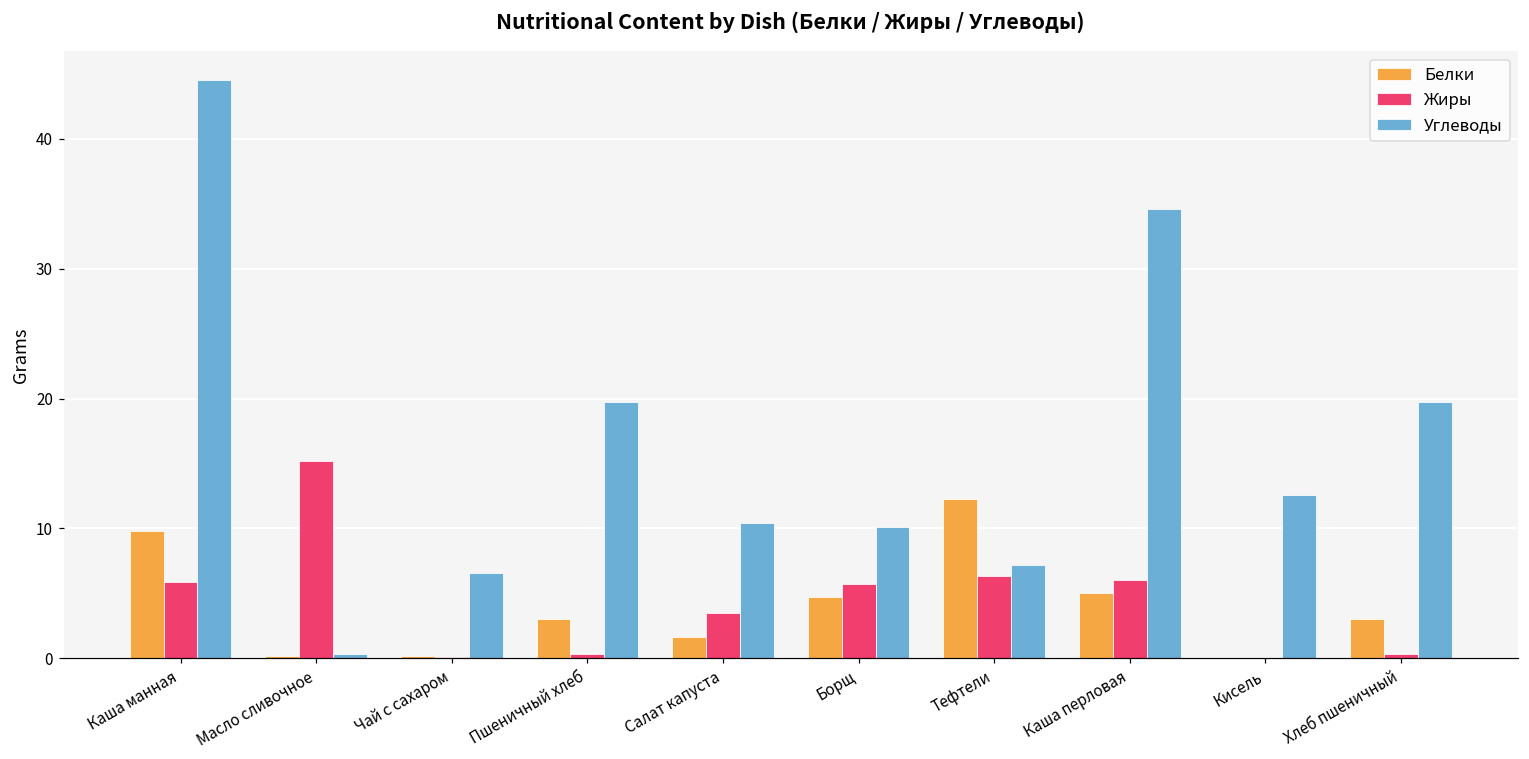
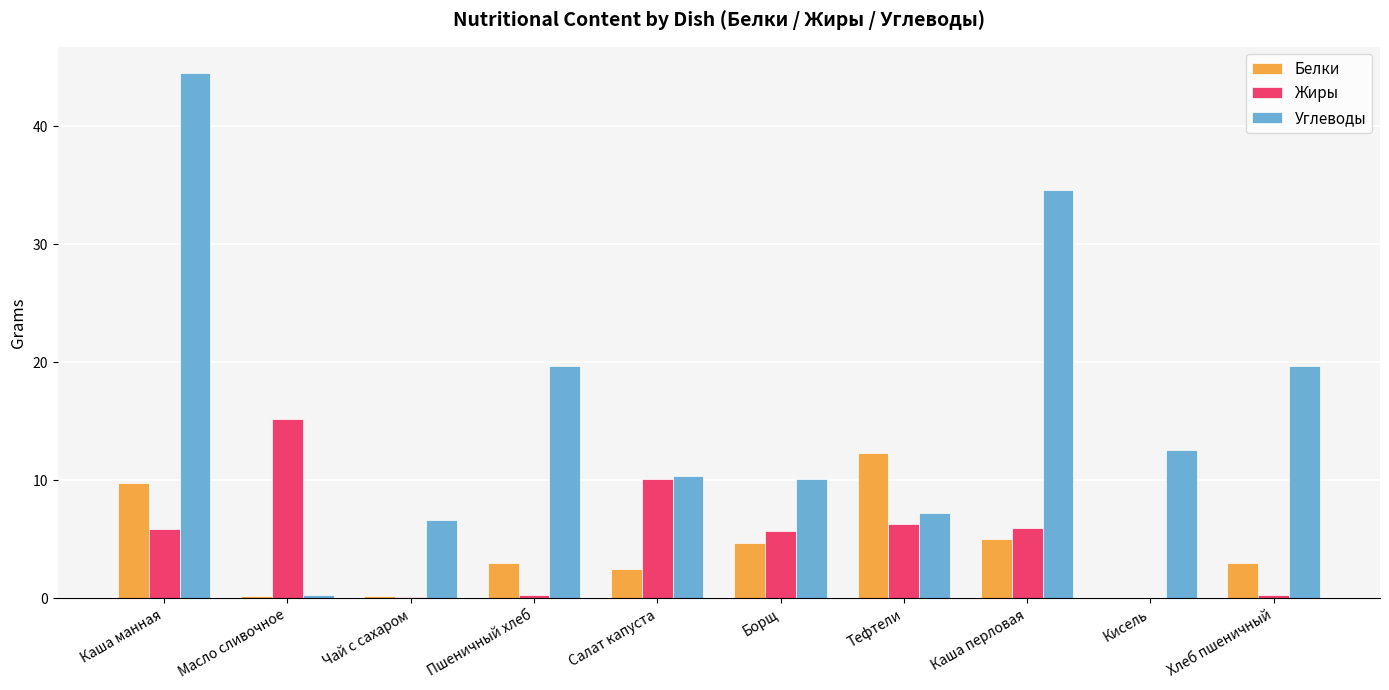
  {
    "Белки": {
      "Каша манная": 9.8,
      "Пшеничный хлеб": 3.0,
-     "Салат капуста": 1.6,
+     "Салат капуста": 2.5,
      "Борщ": 4.7,
      "Тефтели": 12.3,
      "Каша перловая": 5.0,
      "Кисель": 0.0,
      "Хлеб пшеничный": 3.0
    },
    "Жиры": {
      "Каша манная": 5.9,
      "Масло сливочное": 15.2,
      "Пшеничный хлеб": 0.3,
-     "Салат капуста": 3.5,
+     "Салат капуста": 10.1,
      "Борщ": 5.7,
      "Тефтели": 6.3,
      "Каша перловая": 6.0,
      "Кисель": 0.0,
      "Хлеб пшеничный": 0.3
    },
    "Углеводы": {
      "Каша манная": 44.5,
      "Масло сливочное": 0.3,
      "Чай с сахаром": 6.6,
      "Пшеничный хлеб": 19.7,
      "Салат капуста": 10.4,
      "Борщ": 10.1,
      "Тефтели": 7.2,
      "Каша перловая": 34.6,
      "Кисель": 12.6,
      "Хлеб пшеничный": 19.7
    }
  }
